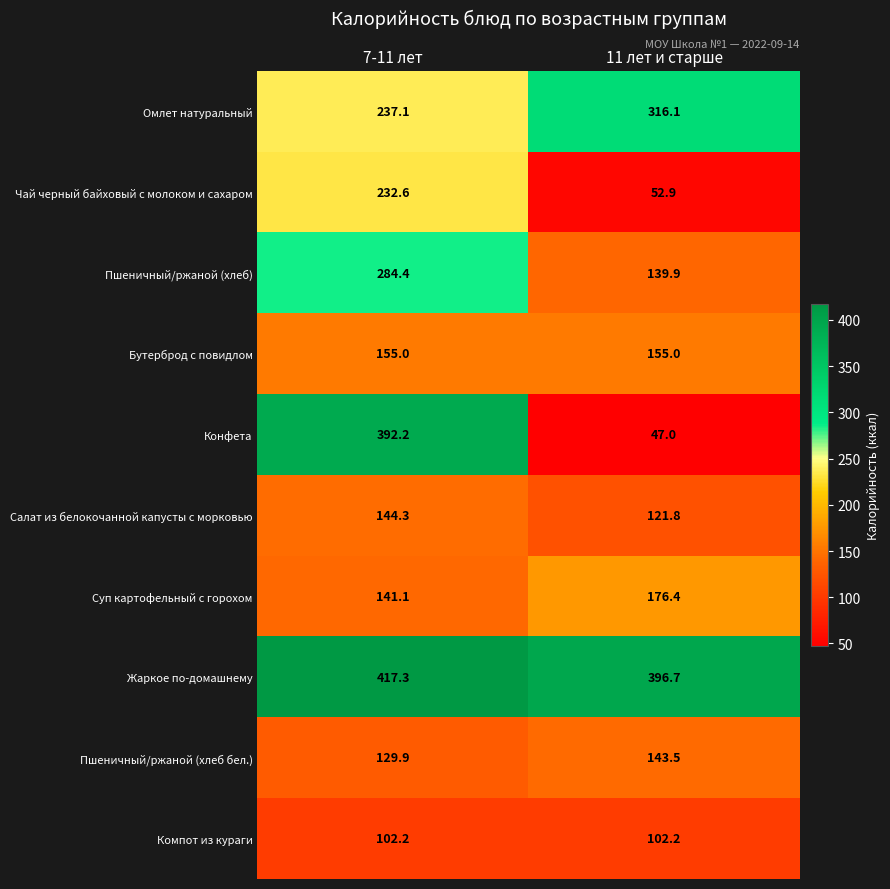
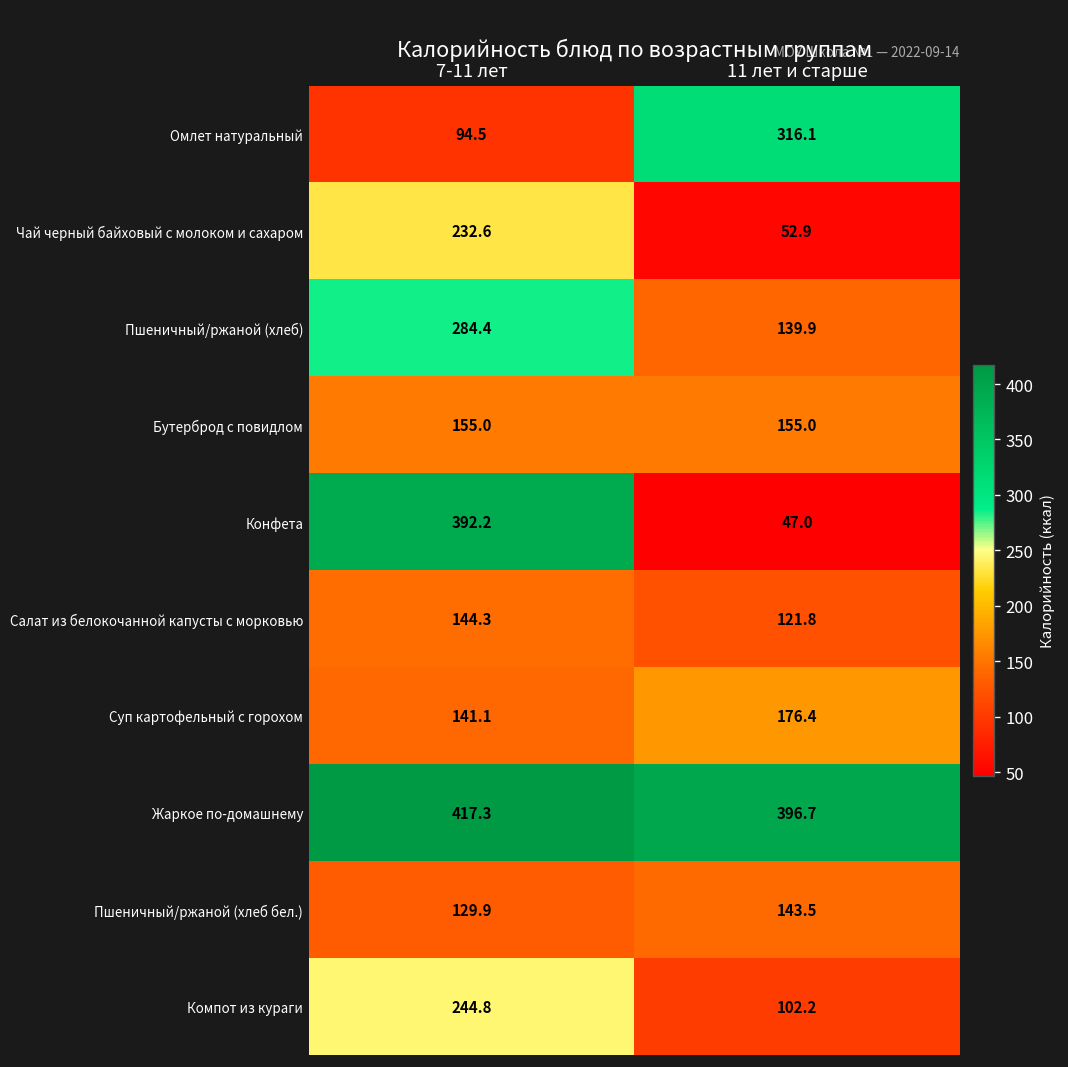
  {
    "Омлет натуральный": {
-     "7-11 лет": 237.1,
+     "7-11 лет": 94.5,
      "11 лет и старше": 316.1
    },
    "Чай черный байховый с молоком и сахаром": {
      "7-11 лет": 232.6,
      "11 лет и старше": 52.9
    },
    "Пшеничный/ржаной (хлеб)": {
      "7-11 лет": 284.4,
      "11 лет и старше": 139.9
    },
    "Бутерброд с повидлом": {
      "7-11 лет": 155.0,
      "11 лет и старше": 155.0
    },
    "Конфета": {
      "7-11 лет": 392.2,
      "11 лет и старше": 47.0
    },
    "Салат из белокочанной капусты с морковью": {
      "7-11 лет": 144.3,
      "11 лет и старше": 121.8
    },
    "Суп картофельный с горохом": {
      "7-11 лет": 141.1,
      "11 лет и старше": 176.4
    },
    "Жаркое по-домашнему": {
      "7-11 лет": 417.3,
      "11 лет и старше": 396.7
    },
    "Пшеничный/ржаной (хлеб бел.)": {
      "7-11 лет": 129.9,
      "11 лет и старше": 143.5
    },
    "Компот из кураги": {
-     "7-11 лет": 102.2,
+     "7-11 лет": 244.8,
      "11 лет и старше": 102.2
    }
  }
